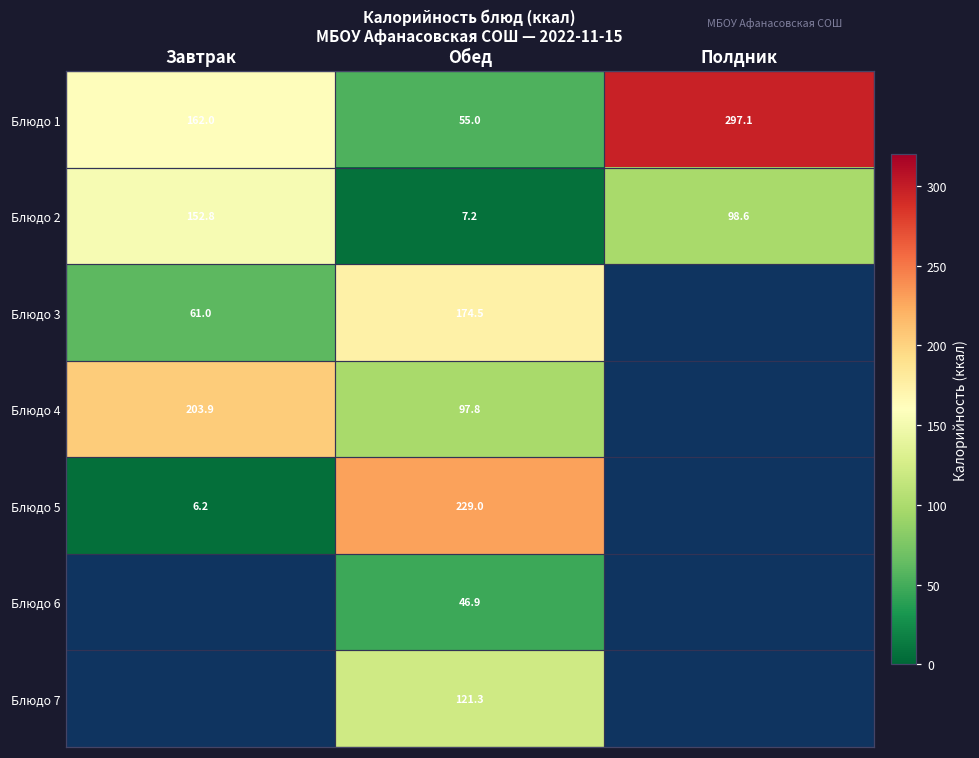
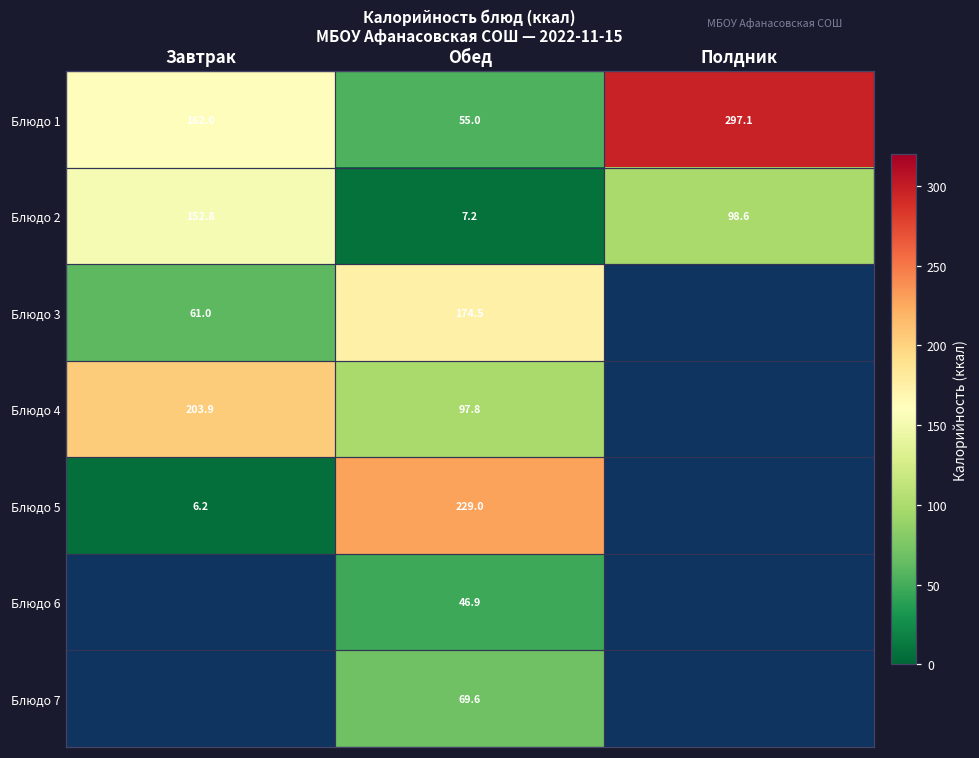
  {
    "Блюдо 1": {
      "Завтрак": 162.0,
      "Обед": 55.0,
      "Полдник": 297.1
    },
    "Блюдо 2": {
      "Завтрак": 152.8,
      "Обед": 7.2,
      "Полдник": 98.6
    },
    "Блюдо 3": {
      "Завтрак": 61.0,
      "Обед": 174.5
    },
    "Блюдо 4": {
      "Завтрак": 203.9,
      "Обед": 97.8
    },
    "Блюдо 5": {
      "Завтрак": 6.2,
      "Обед": 229.0
    },
    "Блюдо 6": {
      "Обед": 46.9
    },
    "Блюдо 7": {
-     "Обед": 121.3
+     "Обед": 69.6
    }
  }
